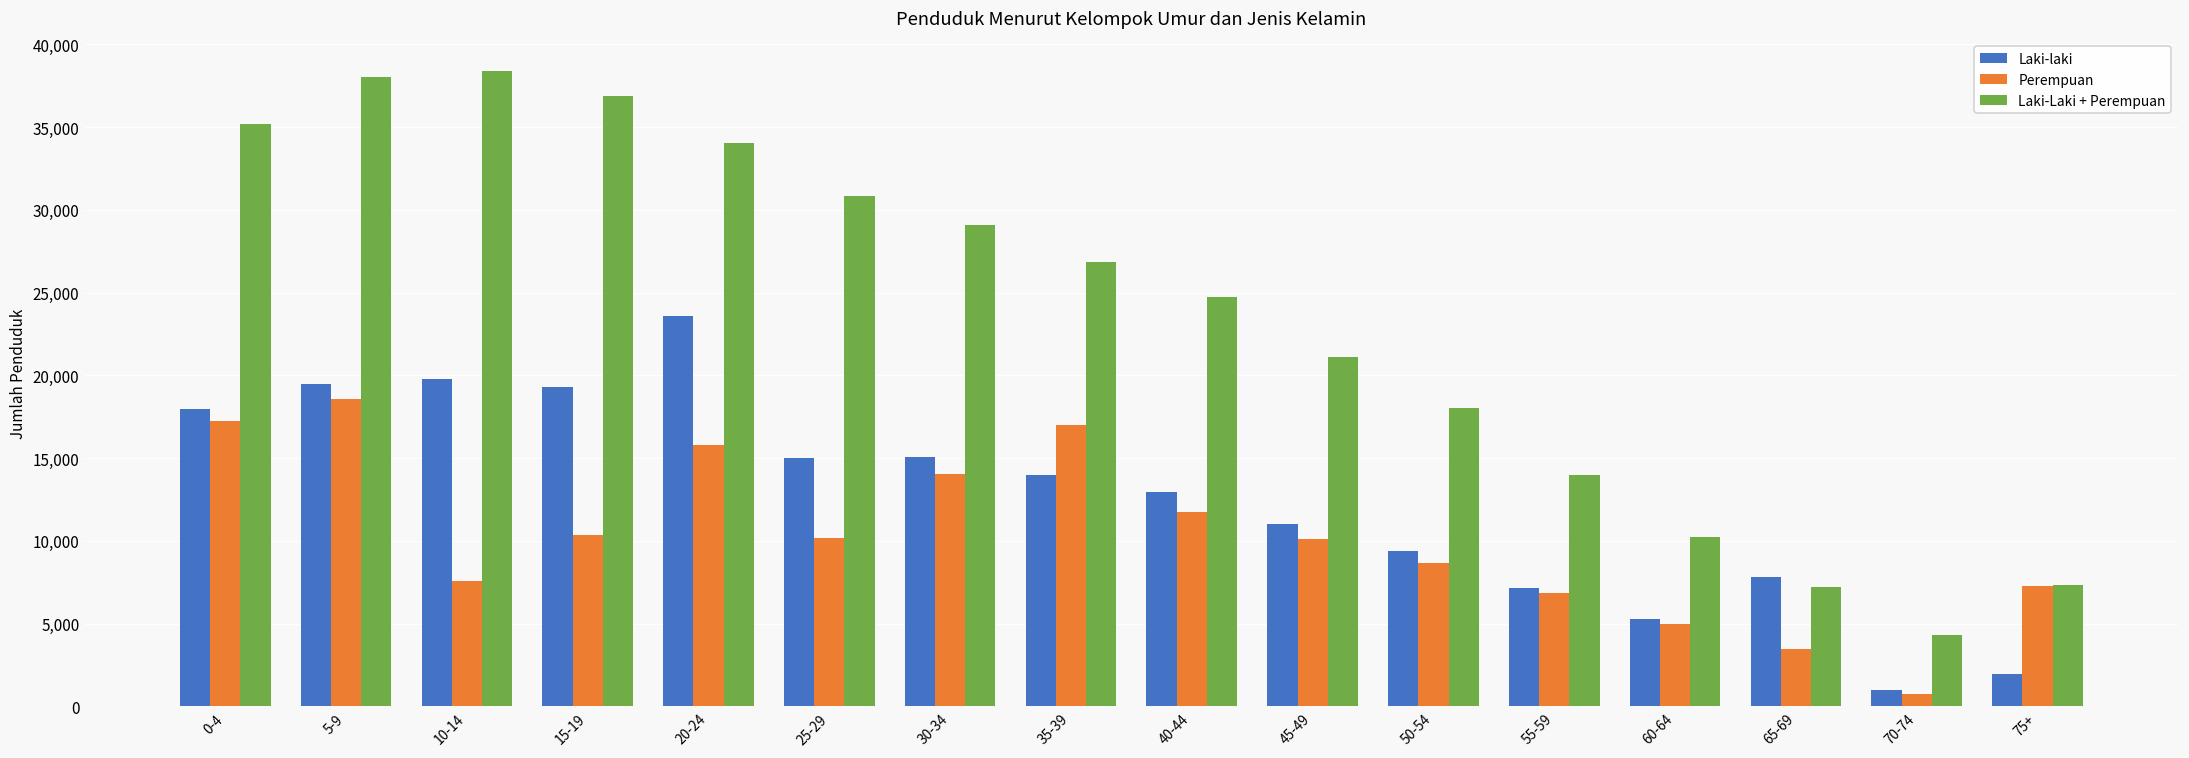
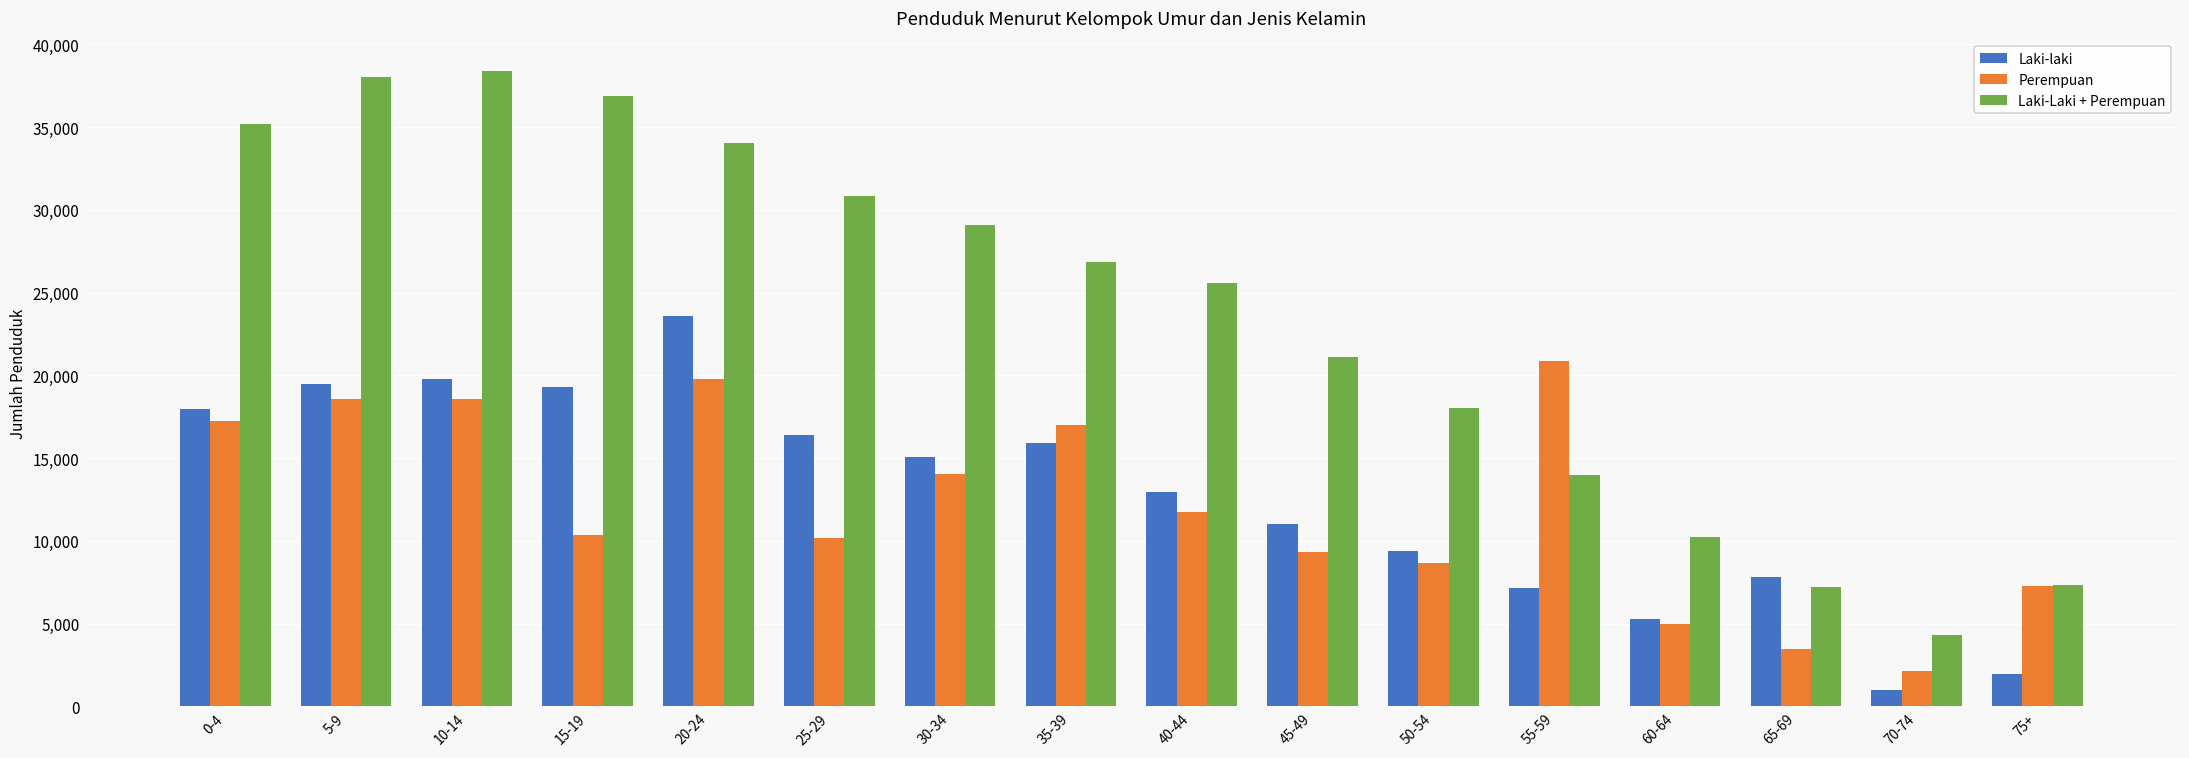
  {
    "Laki-laki": {
      "0-4": "17,900",
      "5-9": "19,500",
      "10-14": "19,800",
      "15-19": "19,300",
      "20-24": "23,600",
-     "25-29": "15,000",
+     "25-29": "16,400",
      "30-34": "15,100",
-     "35-39": "14,000",
+     "35-39": "15,900",
      "40-44": "13,000",
      "45-49": "11,000",
      "50-54": "9,400",
      "55-59": "7,200",
      "60-64": "5,300",
      "65-69": "7,800",
      "70-74": "1,000",
      "75+": "2,000"
    },
    "Perempuan": {
      "0-4": "17,300",
      "5-9": "18,600",
-     "10-14": "7,600",
+     "10-14": "18,600",
      "15-19": "10,400",
-     "20-24": "15,800",
+     "20-24": "19,800",
      "25-29": "10,100",
      "30-34": "14,000",
      "35-39": "17,000",
      "40-44": "11,800",
-     "45-49": "10,100",
+     "45-49": "9,400",
      "50-54": "8,700",
-     "55-59": "6,800",
+     "55-59": "20,900",
      "60-64": "5,000",
      "65-69": "3,500",
-     "70-74": "800",
+     "70-74": "2,100",
      "75+": "7,200"
    },
    "Laki-Laki + Perempuan": {
      "0-4": "35,200",
      "5-9": "38,000",
      "10-14": "38,400",
      "15-19": "36,900",
      "20-24": "34,100",
      "25-29": "30,900",
      "30-34": "29,100",
      "35-39": "26,900",
-     "40-44": "24,700",
+     "40-44": "25,600",
      "45-49": "21,100",
      "50-54": "18,000",
      "55-59": "14,000",
      "60-64": "10,200",
      "65-69": "7,200",
      "70-74": "4,300",
      "75+": "7,300"
    }
  }
